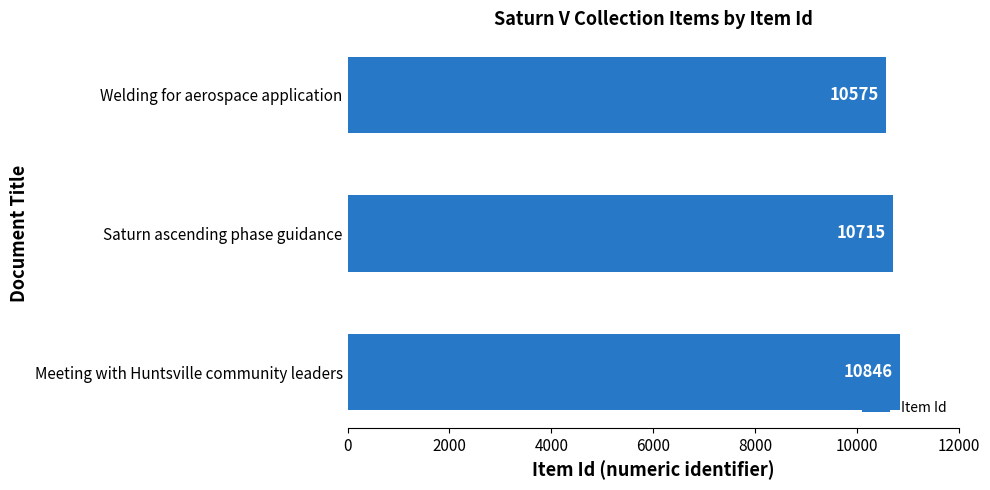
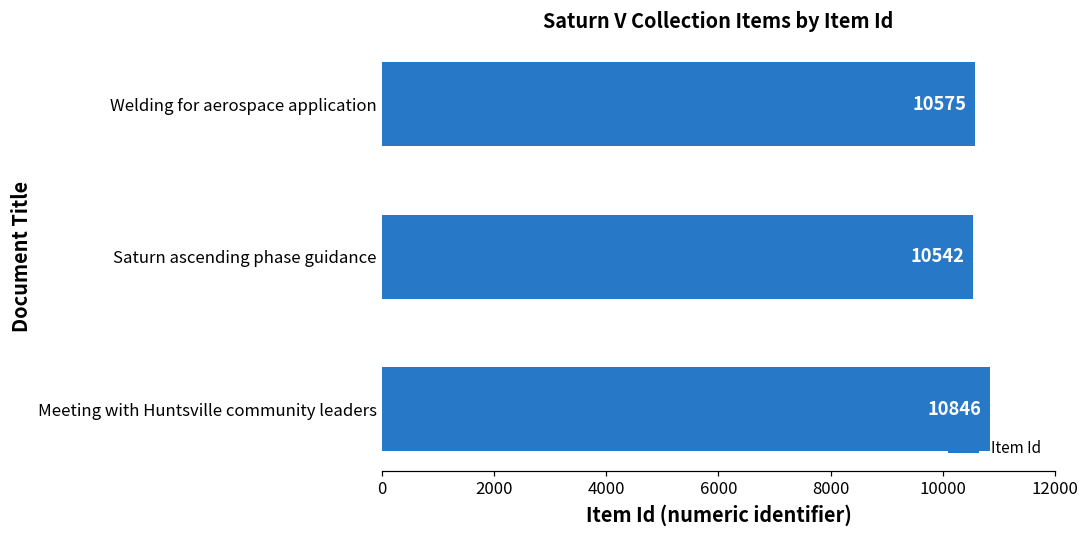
  {
    "Welding for aerospace application": 10575,
-   "Saturn ascending phase guidance": 10715,
+   "Saturn ascending phase guidance": 10542,
    "Meeting with Huntsville community leaders": 10846
  }
